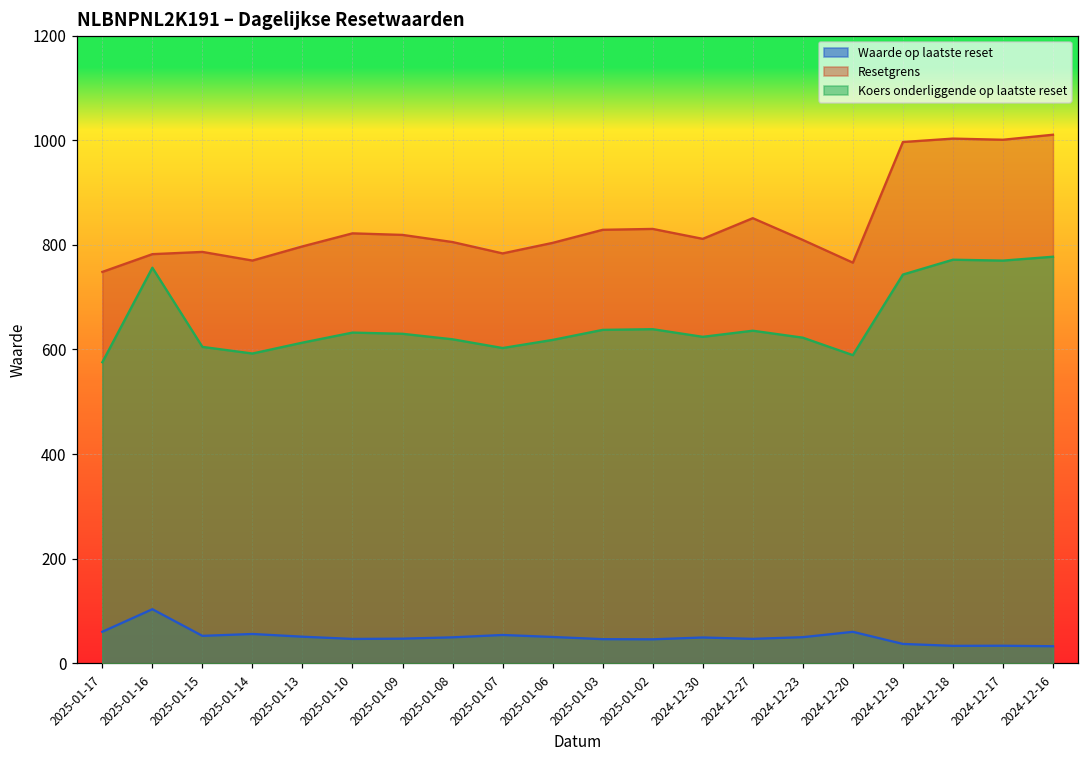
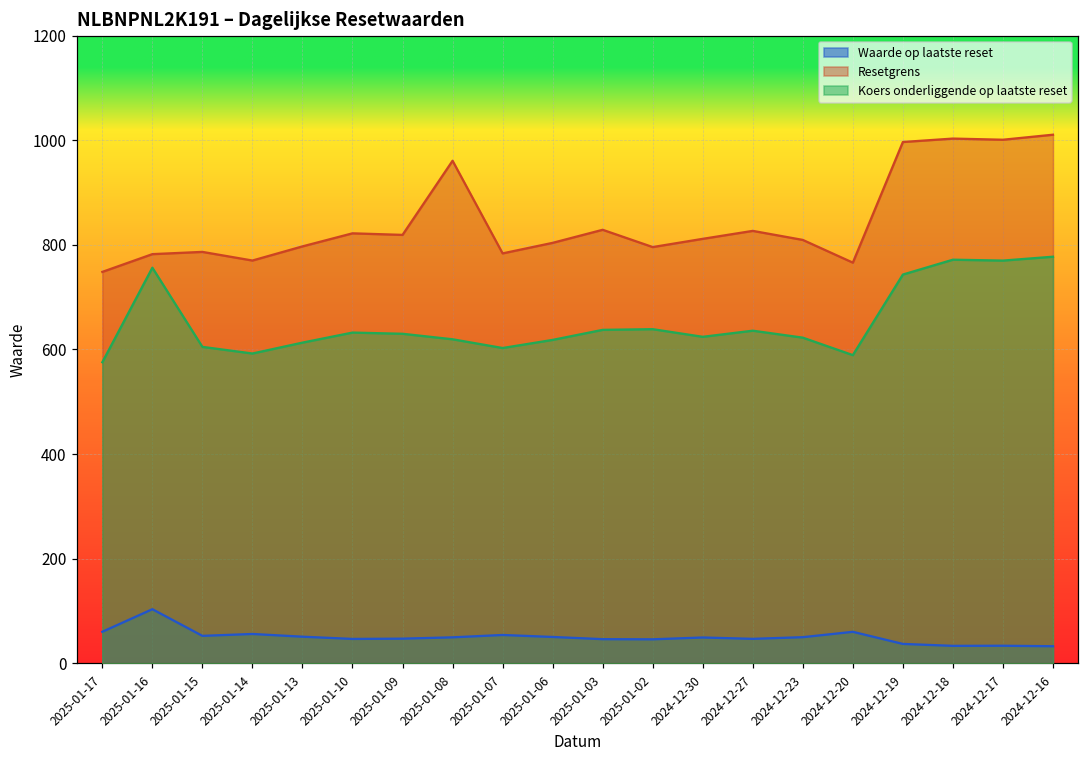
  {
    "Waarde op laatste reset": {
      "2025-01-17": 60,
      "2025-01-16": 100,
      "2025-01-15": 50,
      "2025-01-14": 60,
      "2025-01-13": 50,
      "2025-01-10": 50,
      "2025-01-09": 50,
      "2025-01-08": 50,
      "2025-01-07": 50,
      "2025-01-06": 50,
      "2025-01-03": 50,
      "2025-01-02": 50,
      "2024-12-30": 50,
      "2024-12-27": 50,
      "2024-12-23": 50,
      "2024-12-20": 60,
      "2024-12-19": 40,
      "2024-12-18": 30,
      "2024-12-17": 30,
      "2024-12-16": 30
    },
    "Resetgrens": {
      "2025-01-17": 750,
      "2025-01-16": 780,
      "2025-01-15": 790,
      "2025-01-14": 770,
      "2025-01-13": 800,
      "2025-01-10": 820,
      "2025-01-09": 820,
-     "2025-01-08": 810,
+     "2025-01-08": 960,
      "2025-01-07": 780,
      "2025-01-06": 800,
      "2025-01-03": 830,
-     "2025-01-02": 830,
+     "2025-01-02": 800,
      "2024-12-30": 810,
-     "2024-12-27": 850,
+     "2024-12-27": 830,
      "2024-12-23": 810,
      "2024-12-20": 770,
      "2024-12-19": 1000,
      "2024-12-18": 1000,
      "2024-12-17": 1000,
      "2024-12-16": 1010
    },
    "Koers onderliggende op laatste reset": {
      "2025-01-17": 580,
      "2025-01-16": 760,
      "2025-01-15": 610,
      "2025-01-14": 590,
      "2025-01-13": 610,
      "2025-01-10": 630,
      "2025-01-09": 630,
      "2025-01-08": 620,
      "2025-01-07": 600,
      "2025-01-06": 620,
      "2025-01-03": 640,
      "2025-01-02": 640,
      "2024-12-30": 620,
      "2024-12-27": 640,
      "2024-12-23": 620,
      "2024-12-20": 590,
      "2024-12-19": 740,
      "2024-12-18": 770,
      "2024-12-17": 770,
      "2024-12-16": 780
    }
  }
